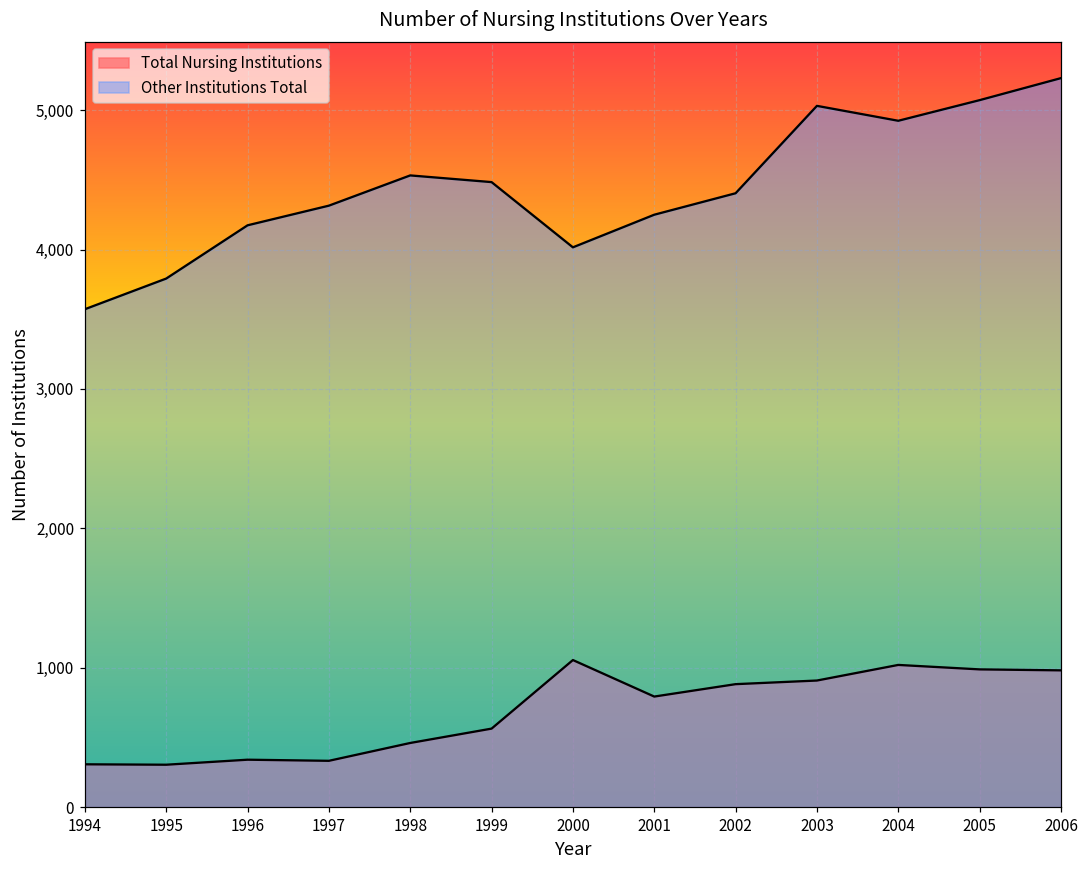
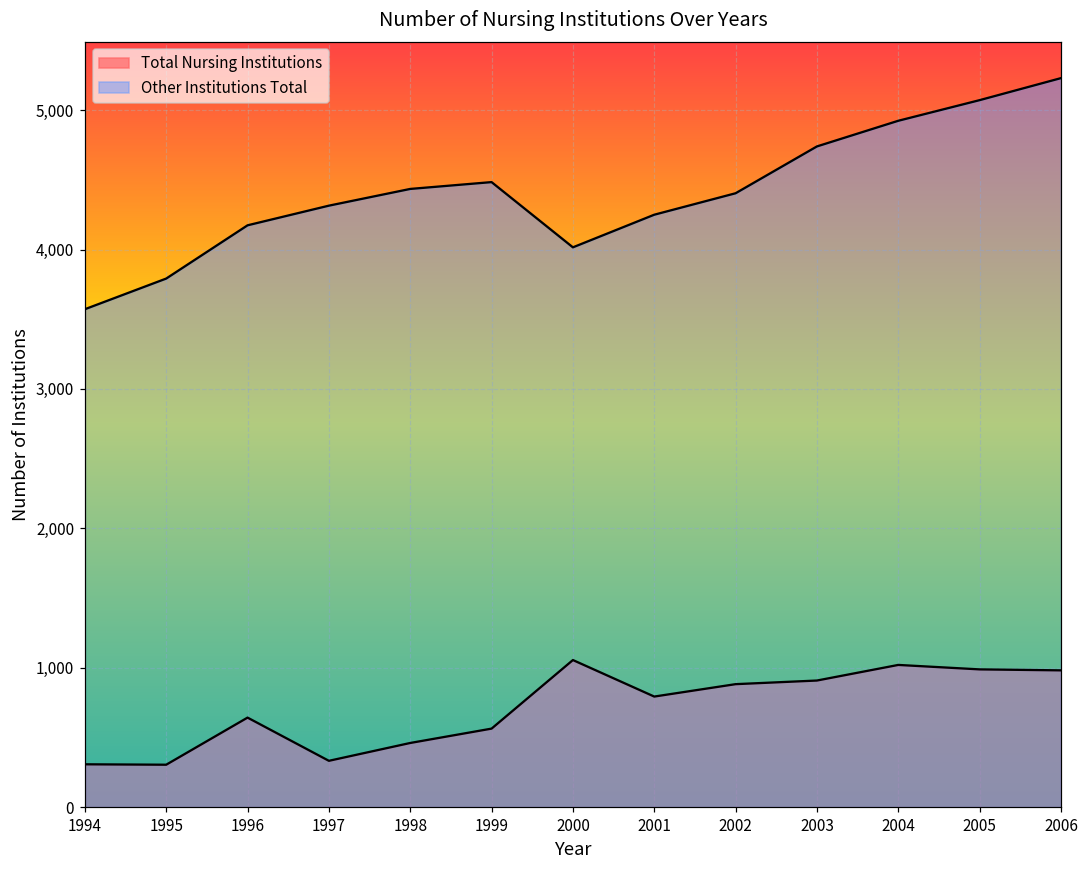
  {
    "Total Nursing Institutions": {
      "1994": "310",
      "1995": "300",
-     "1996": "340",
+     "1996": "640",
      "1997": "330",
      "1998": "460",
      "1999": "560",
      "2000": "1,060",
      "2001": "790",
      "2002": "880",
      "2003": "910",
      "2004": "1,020",
      "2005": "990",
      "2006": "980"
    },
    "Other Institutions Total": {
      "1994": "3,570",
      "1995": "3,790",
      "1996": "4,170",
      "1997": "4,320",
-     "1998": "4,530",
+     "1998": "4,440",
      "1999": "4,480",
      "2000": "4,020",
      "2001": "4,250",
      "2002": "4,400",
-     "2003": "5,030",
+     "2003": "4,740",
      "2004": "4,920",
      "2005": "5,070",
      "2006": "5,230"
    }
  }
